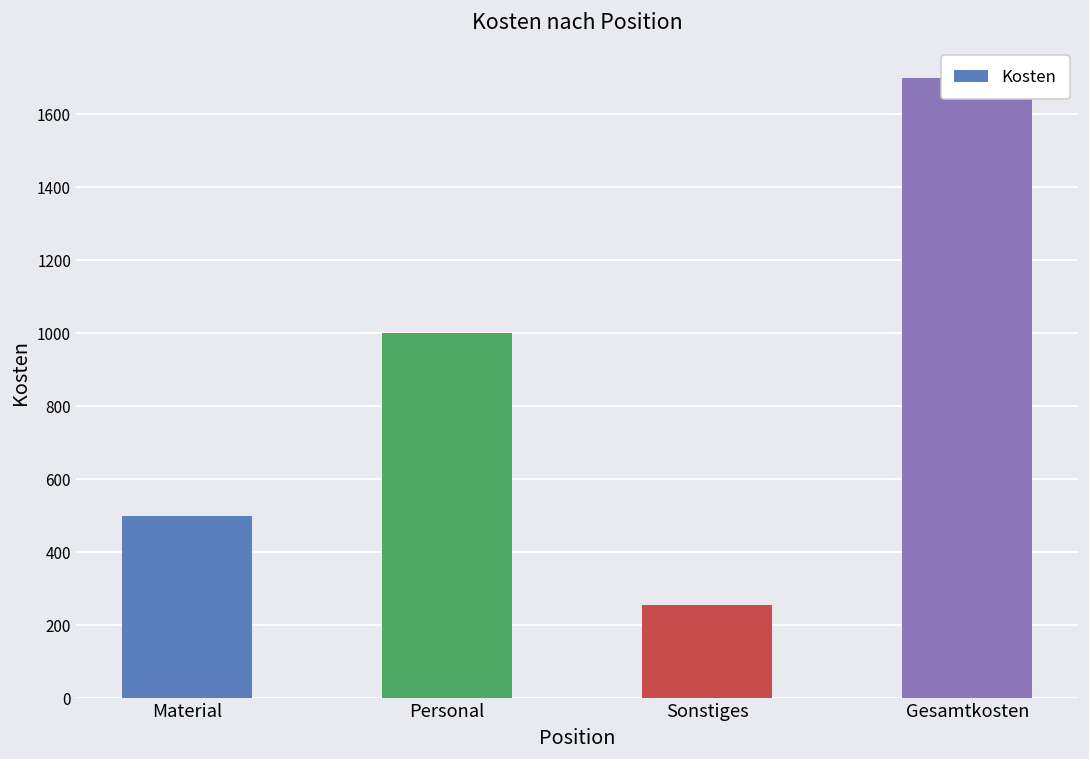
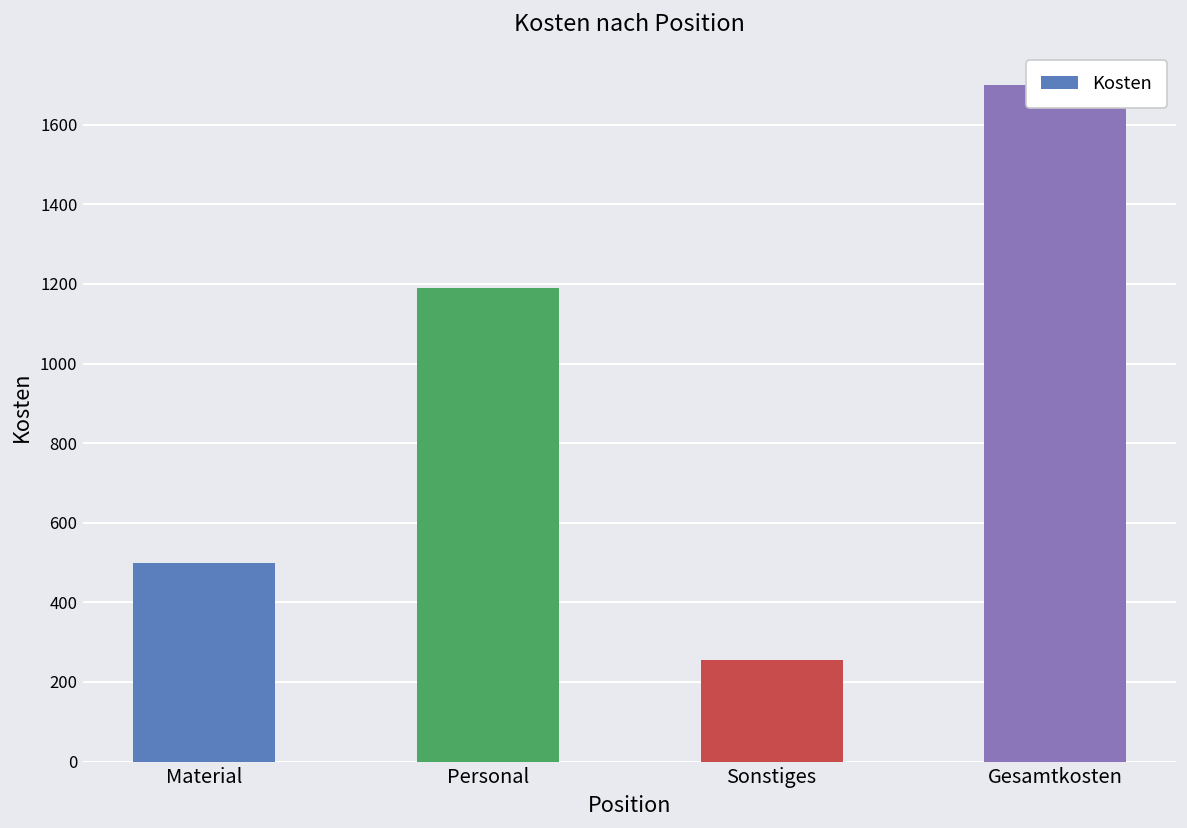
  {
    "Material": 500,
-   "Personal": 1000,
+   "Personal": 1190,
    "Sonstiges": 260
  }
